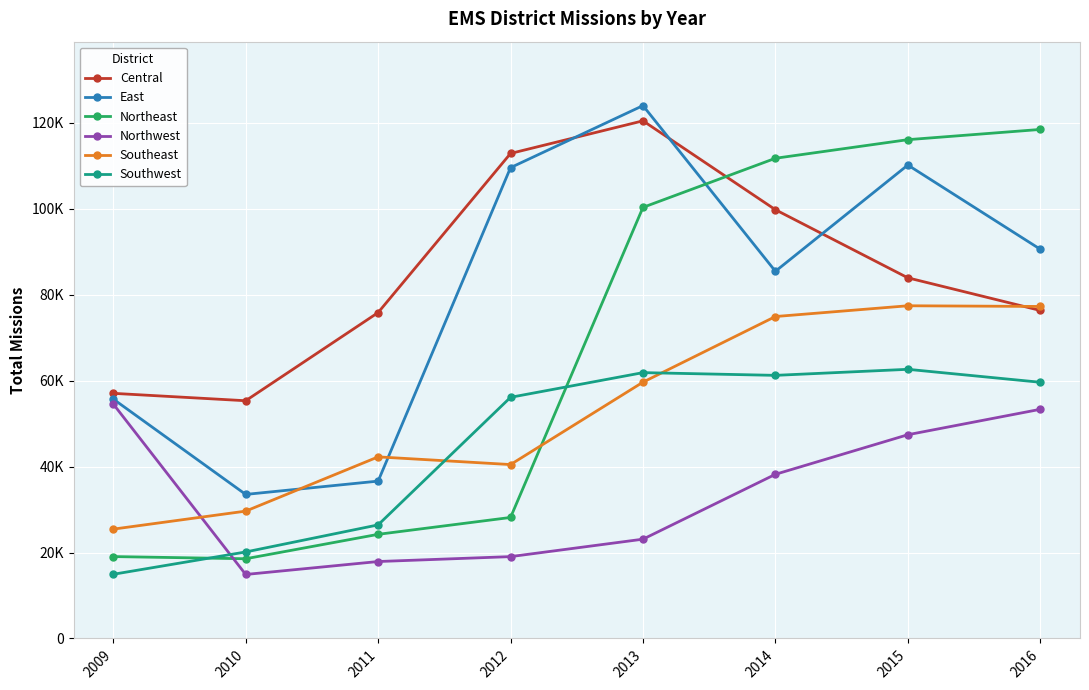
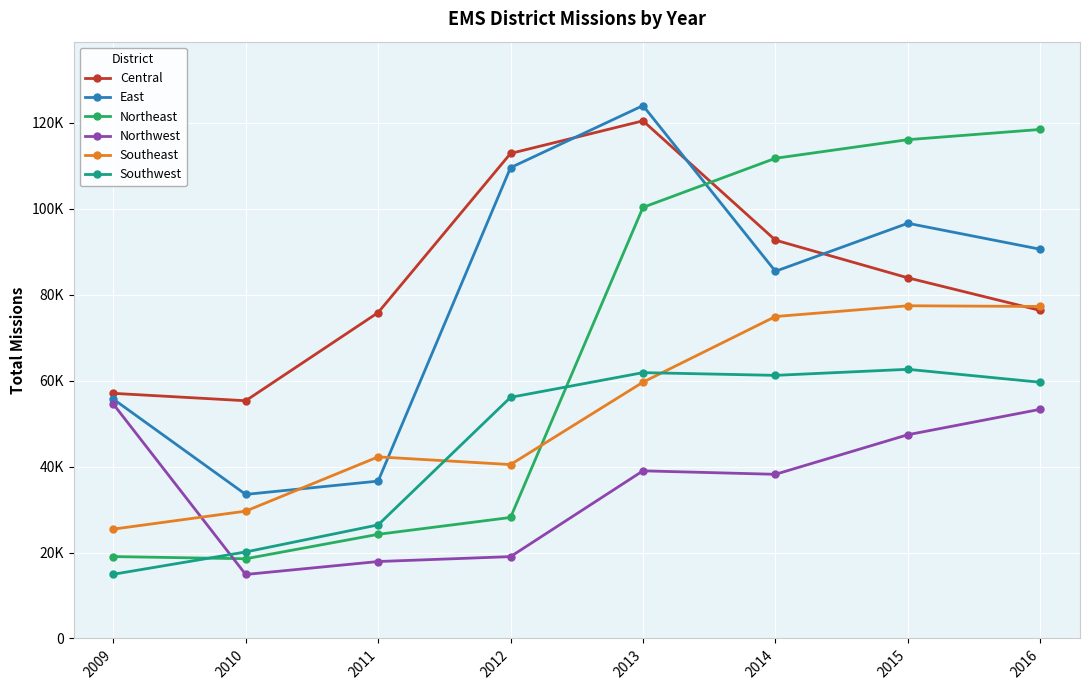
  {
    "Central": {
      "2009": 57000,
      "2010": 55000,
      "2011": 76000,
      "2012": 113000,
      "2013": 120000,
-     "2014": 100000,
+     "2014": 93000,
      "2015": 84000,
      "2016": 76000
    },
    "East": {
      "2009": 56000,
      "2010": 34000,
      "2011": 37000,
      "2012": 110000,
      "2013": 124000,
      "2014": 85000,
-     "2015": 110000,
+     "2015": 97000,
      "2016": 91000
    },
    "Northwest": {
      "2009": 55000,
      "2010": 15000,
      "2011": 18000,
      "2012": 19000,
-     "2013": 23000,
+     "2013": 39000,
      "2014": 38000,
      "2015": 47000,
      "2016": 53000
    },
    "Southeast": {
      "2009": 25000,
      "2010": 30000,
      "2011": 42000,
      "2012": 40000,
      "2013": 60000,
      "2014": 75000,
      "2015": 77000,
      "2016": 77000
    }
  }
